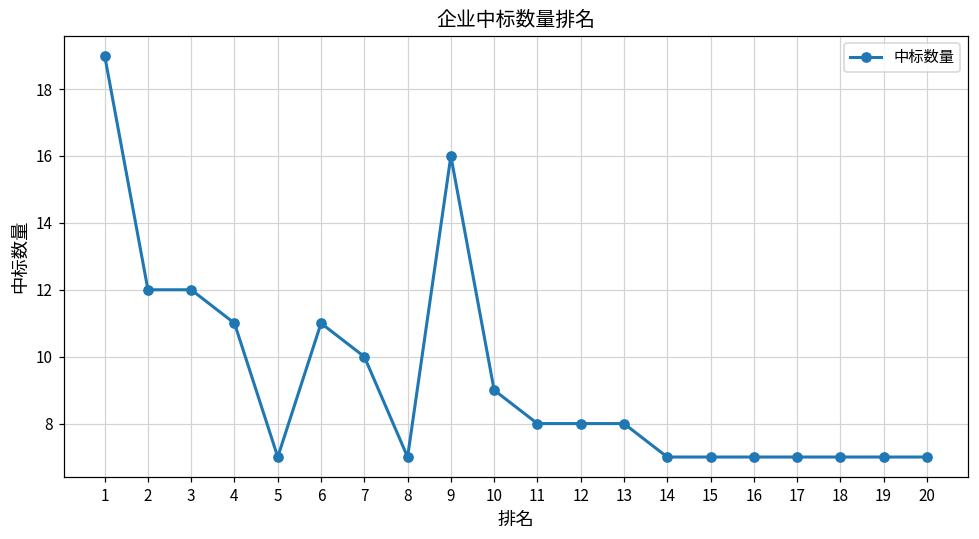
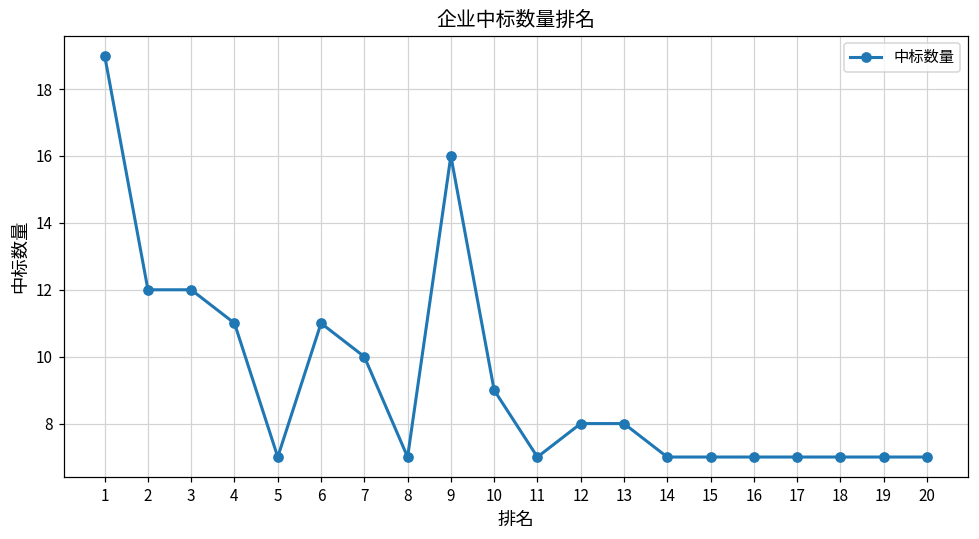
  {
    "1": 19,
    "2": 12,
    "3": 12,
    "4": 11,
    "5": 7,
    "6": 11,
    "7": 10,
    "8": 7,
    "9": 16,
    "10": 9,
-   "11": 8,
+   "11": 7,
    "12": 8,
    "13": 8,
    "14": 7,
    "15": 7,
    "16": 7,
    "17": 7,
    "18": 7,
    "19": 7,
    "20": 7
  }
